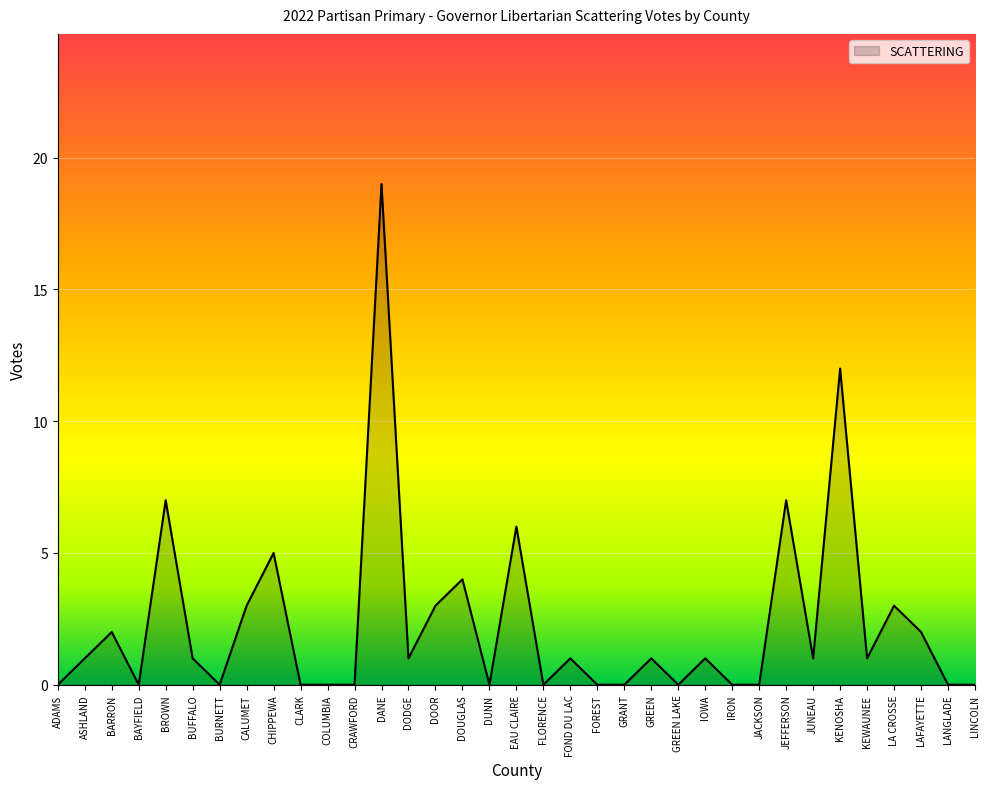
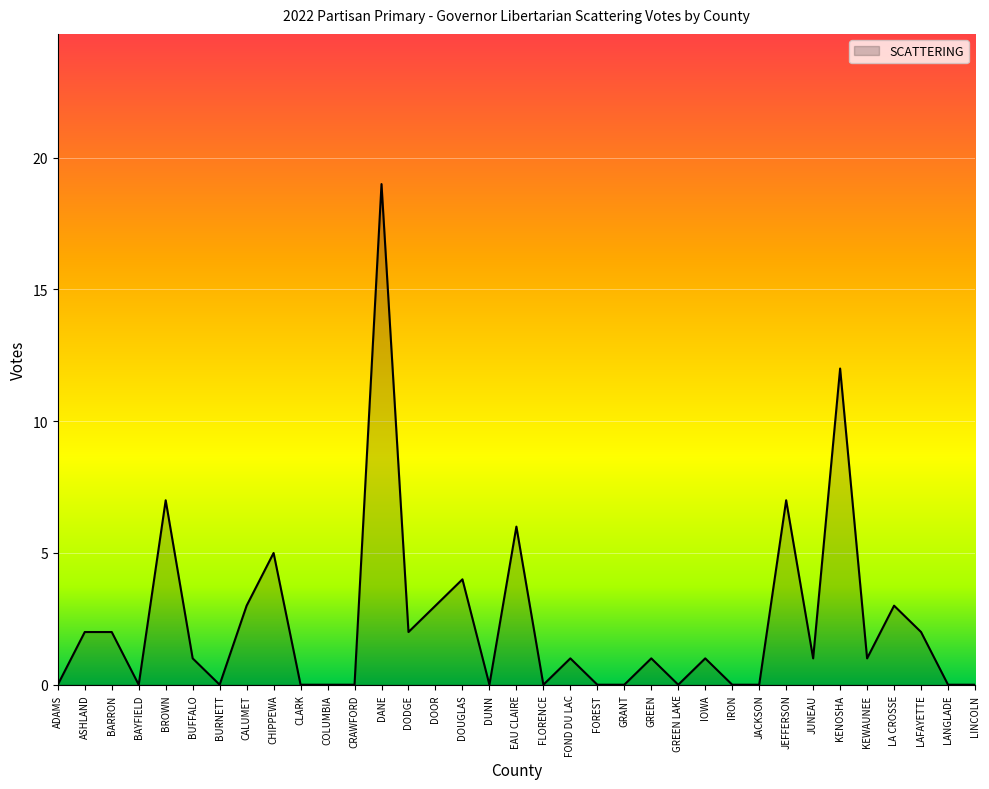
  {
    "ADAMS": 0,
-   "ASHLAND": 1,
+   "ASHLAND": 2,
    "BARRON": 2,
    "BAYFIELD": 0,
    "BROWN": 7,
    "BUFFALO": 1,
    "BURNETT": 0,
    "CALUMET": 3,
    "CHIPPEWA": 5,
    "CLARK": 0,
    "COLUMBIA": 0,
    "CRAWFORD": 0,
    "DANE": 19,
-   "DODGE": 1,
+   "DODGE": 2,
    "DOOR": 3,
    "DOUGLAS": 4,
    "DUNN": 0,
    "EAU CLAIRE": 6,
    "FLORENCE": 0,
    "FOND DU LAC": 1,
    "FOREST": 0,
    "GRANT": 0,
    "GREEN": 1,
    "GREEN LAKE": 0,
    "IOWA": 1,
    "IRON": 0,
    "JACKSON": 0,
    "JEFFERSON": 7,
    "JUNEAU": 1,
    "KENOSHA": 12,
    "KEWAUNEE": 1,
    "LA CROSSE": 3,
    "LAFAYETTE": 2,
    "LANGLADE": 0,
    "LINCOLN": 0
  }
